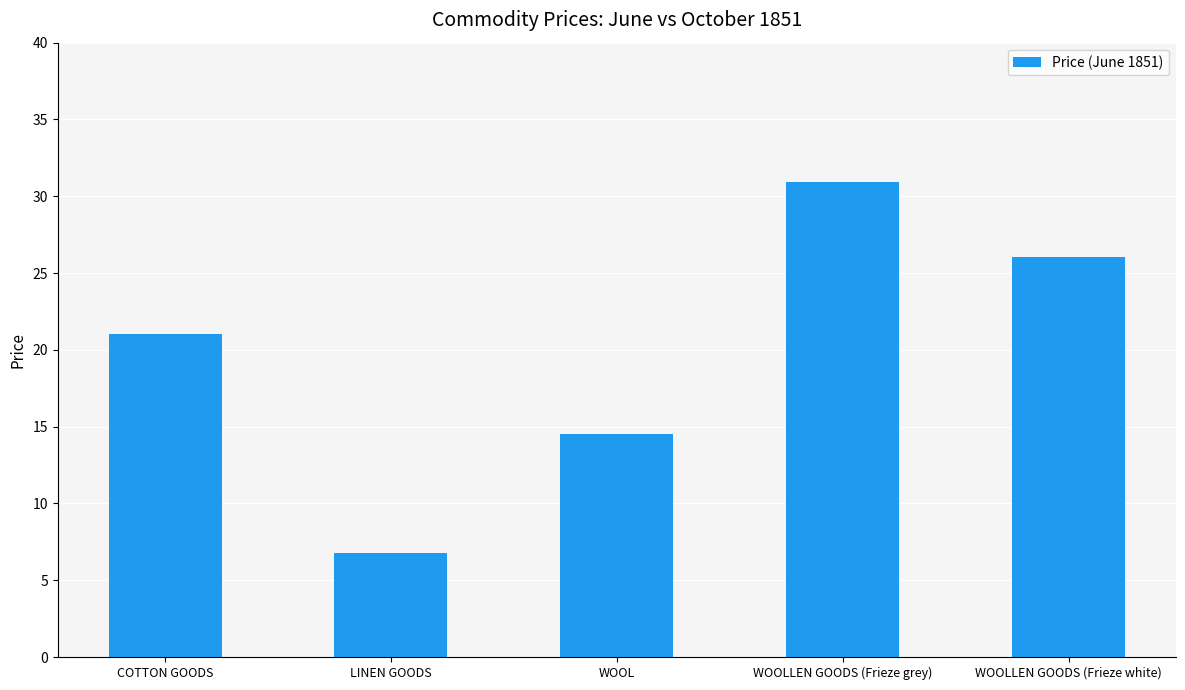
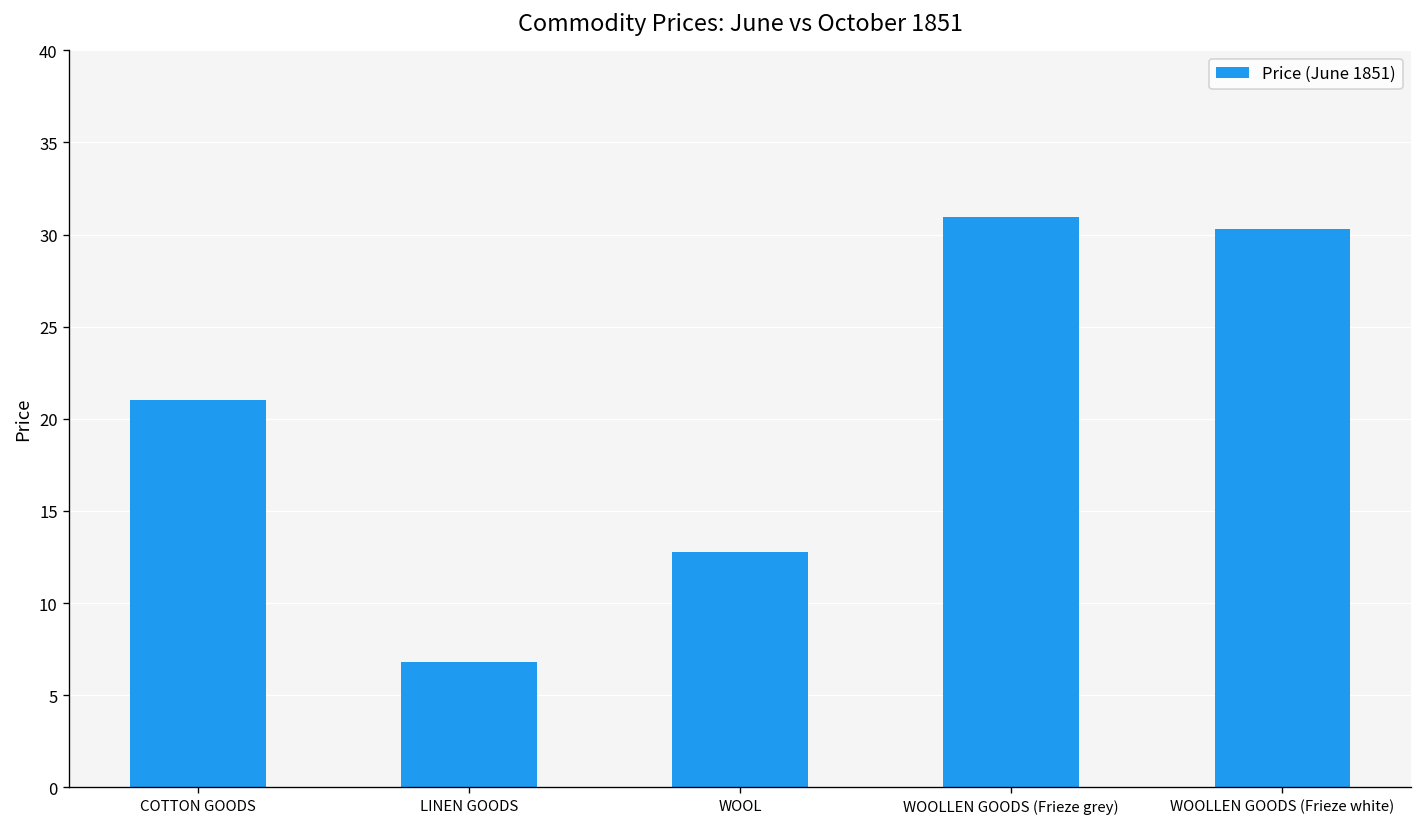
  {
    "COTTON GOODS": 21.0,
    "LINEN GOODS": 6.8,
-   "WOOL": 14.5,
+   "WOOL": 12.8,
    "WOOLLEN GOODS (Frieze grey)": 31.0,
-   "WOOLLEN GOODS (Frieze white)": 26.0
+   "WOOLLEN GOODS (Frieze white)": 30.3
  }
